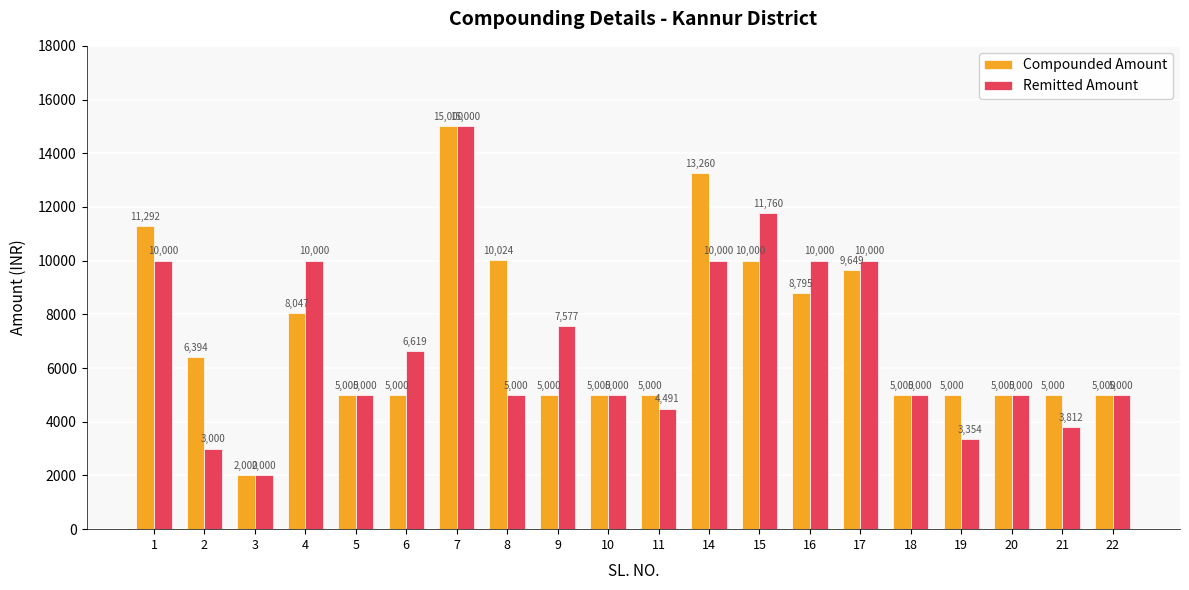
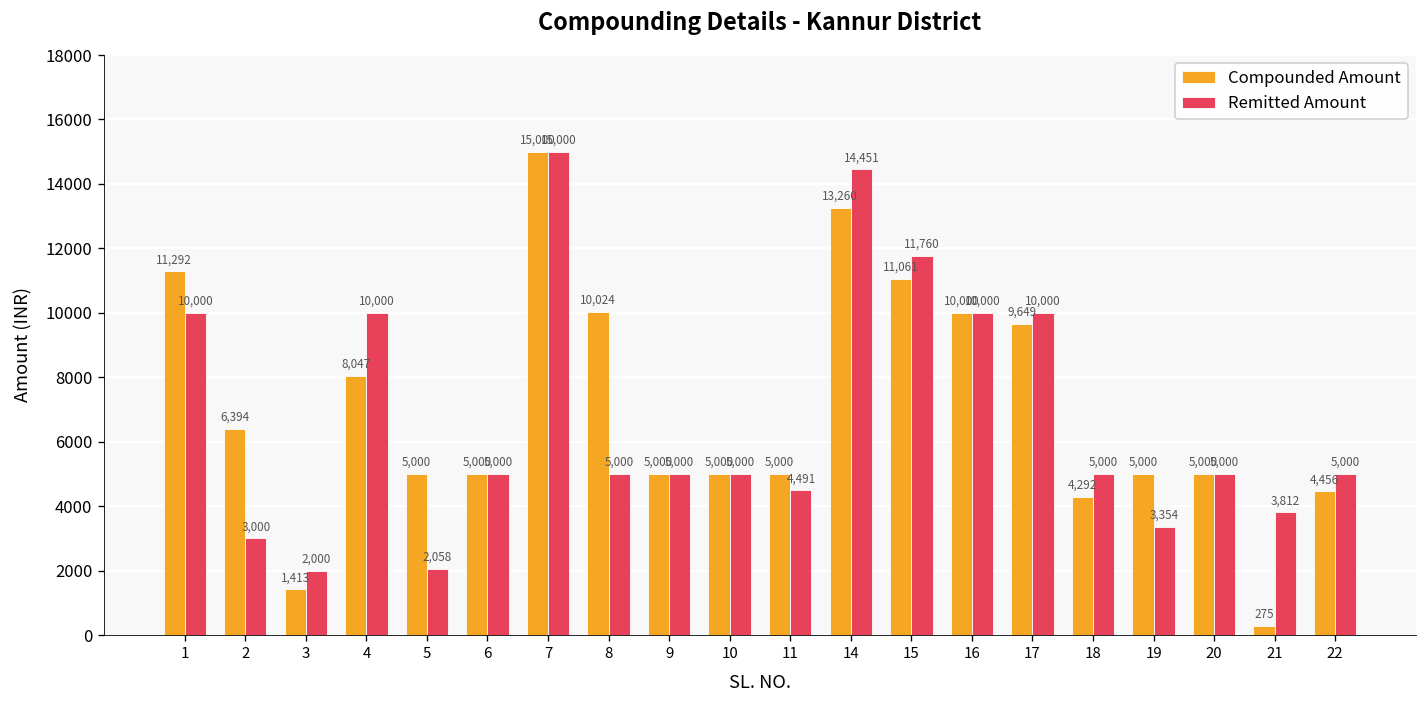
  {
    "Compounded Amount": {
      "1": "11,292",
      "2": "6,394",
-     "3": "2,000",
+     "3": "1,413",
      "4": "8,047",
      "6": "5,000",
      "8": "10,024",
      "9": "5,000",
      "11": "5,000",
      "14": "13,260",
-     "15": "10,000",
-     "16": "8,795",
+     "15": "11,061",
+     "16": "10,000",
      "17": "9,649",
-     "18": "5,000",
+     "18": "4,292",
      "19": "5,000",
-     "21": "5,000",
-     "22": "5,000"
+     "21": "275",
+     "22": "4,456"
    },
    "Remitted Amount": {
      "1": "10,000",
      "2": "3,000",
      "4": "10,000",
-     "5": "5,000",
-     "6": "6,619",
+     "5": "2,058",
+     "6": "5,000",
      "8": "5,000",
-     "9": "7,577",
+     "9": "5,000",
      "11": "4,491",
-     "14": "10,000",
+     "14": "14,451",
      "15": "11,760",
      "16": "10,000",
      "17": "10,000",
      "19": "3,354",
      "21": "3,812"
    }
  }
